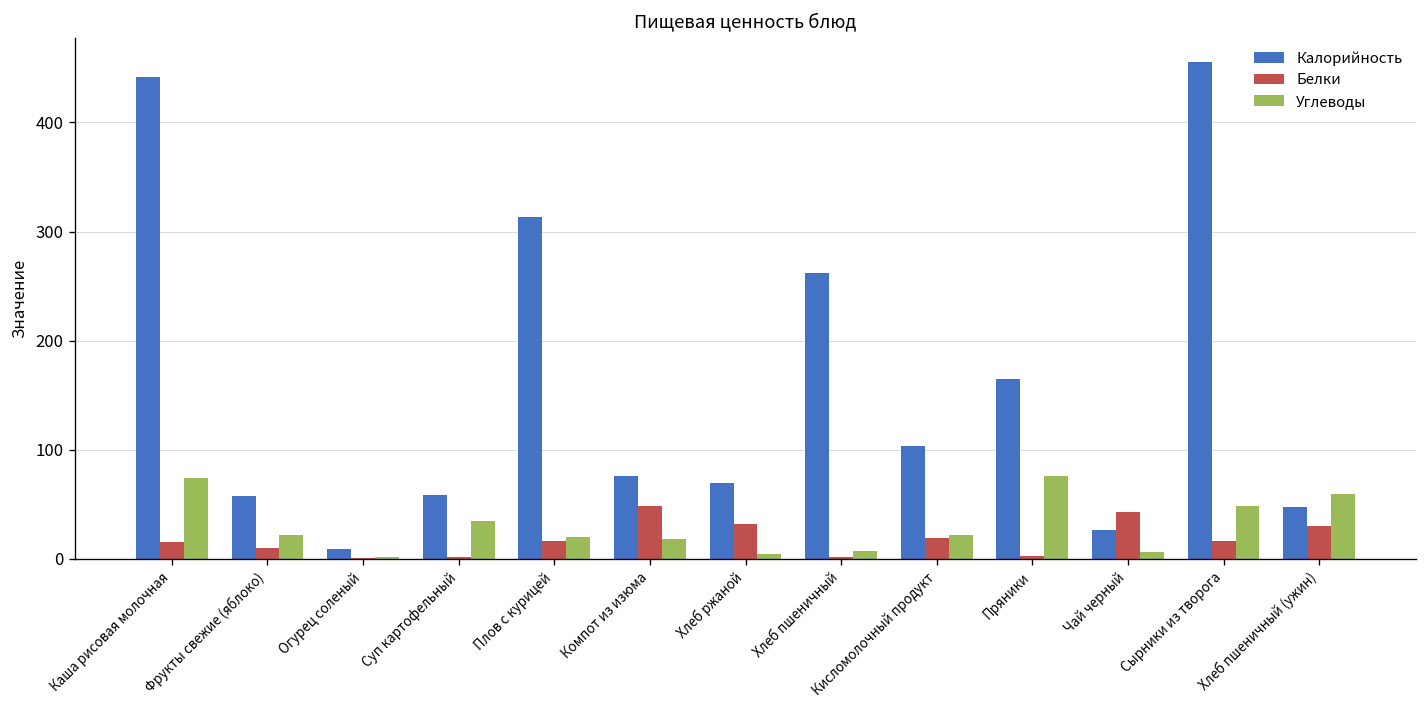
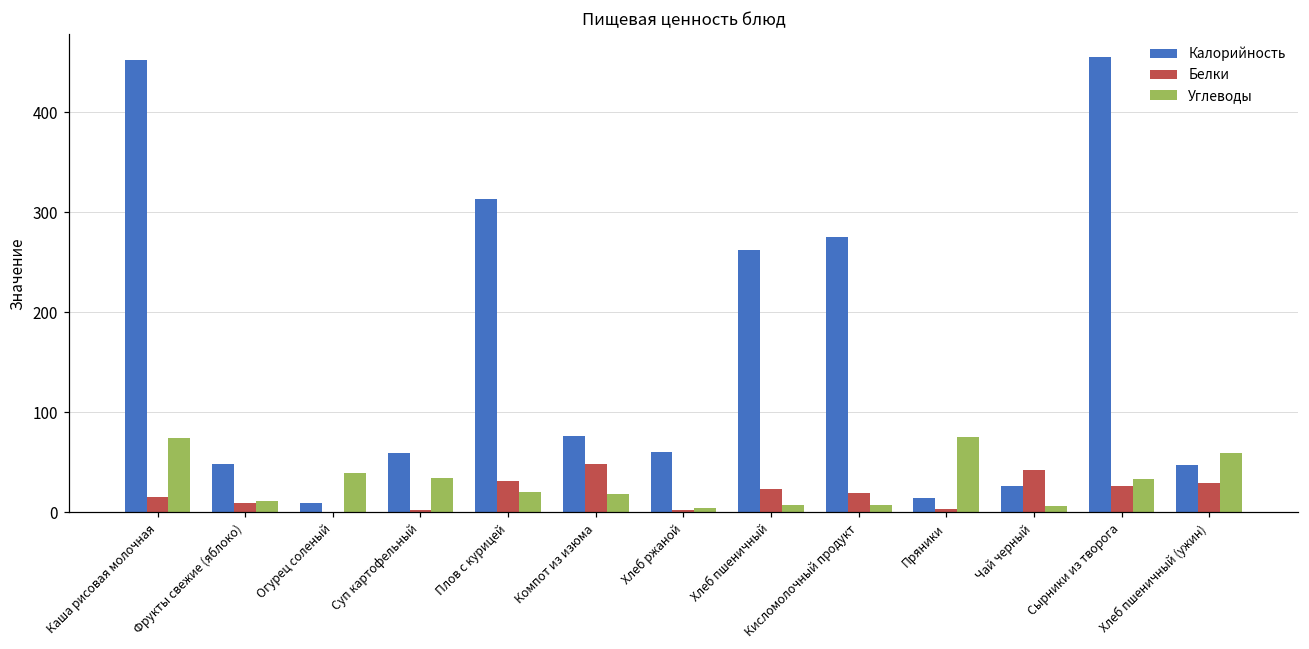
  {
    "Калорийность": {
-     "Каша рисовая молочная": 440,
-     "Фрукты свежие (яблоко)": 60,
+     "Каша рисовая молочная": 450,
+     "Фрукты свежие (яблоко)": 50,
      "Огурец соленый": 10,
      "Суп картофельный": 60,
      "Плов с курицей": 310,
      "Компот из изюма": 80,
-     "Хлеб ржаной": 70,
+     "Хлеб ржаной": 60,
      "Хлеб пшеничный": 260,
-     "Кисломолочный продукт": 100,
-     "Пряники": 160,
+     "Кисломолочный продукт": 280,
+     "Пряники": 10,
      "Чай черный": 30,
      "Сырники из творога": 460,
      "Хлеб пшеничный (ужин)": 50
    },
    "Белки": {
      "Каша рисовая молочная": 20,
      "Фрукты свежие (яблоко)": 10,
-     "Плов с курицей": 20,
+     "Плов с курицей": 30,
      "Компот из изюма": 50,
-     "Хлеб ржаной": 30,
-     "Хлеб пшеничный": 0,
+     "Хлеб ржаной": 0,
+     "Хлеб пшеничный": 20,
      "Кисломолочный продукт": 20,
      "Чай черный": 40,
-     "Сырники из творога": 20,
+     "Сырники из творога": 30,
      "Хлеб пшеничный (ужин)": 30
    },
    "Углеводы": {
      "Каша рисовая молочная": 70,
-     "Фрукты свежие (яблоко)": 20,
-     "Огурец соленый": 0,
+     "Фрукты свежие (яблоко)": 10,
+     "Огурец соленый": 40,
      "Суп картофельный": 30,
      "Плов с курицей": 20,
      "Компот из изюма": 20,
      "Хлеб ржаной": 0,
      "Хлеб пшеничный": 10,
-     "Кисломолочный продукт": 20,
+     "Кисломолочный продукт": 10,
      "Пряники": 80,
      "Чай черный": 10,
-     "Сырники из творога": 50,
+     "Сырники из творога": 30,
      "Хлеб пшеничный (ужин)": 60
    }
  }
